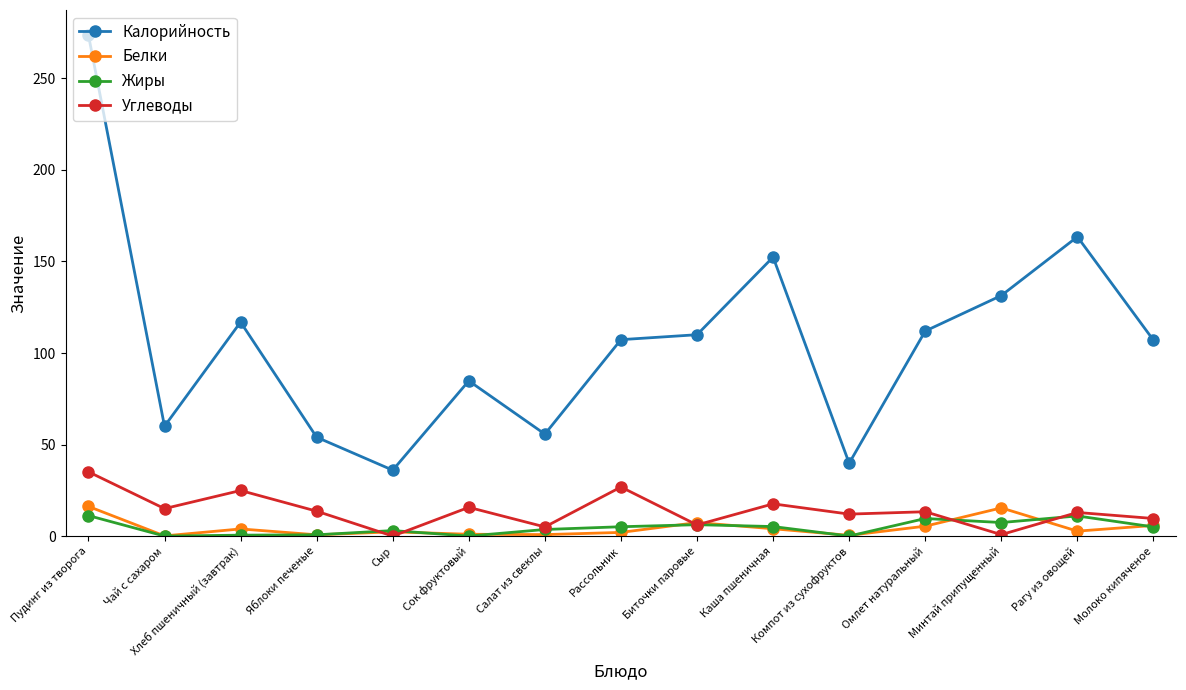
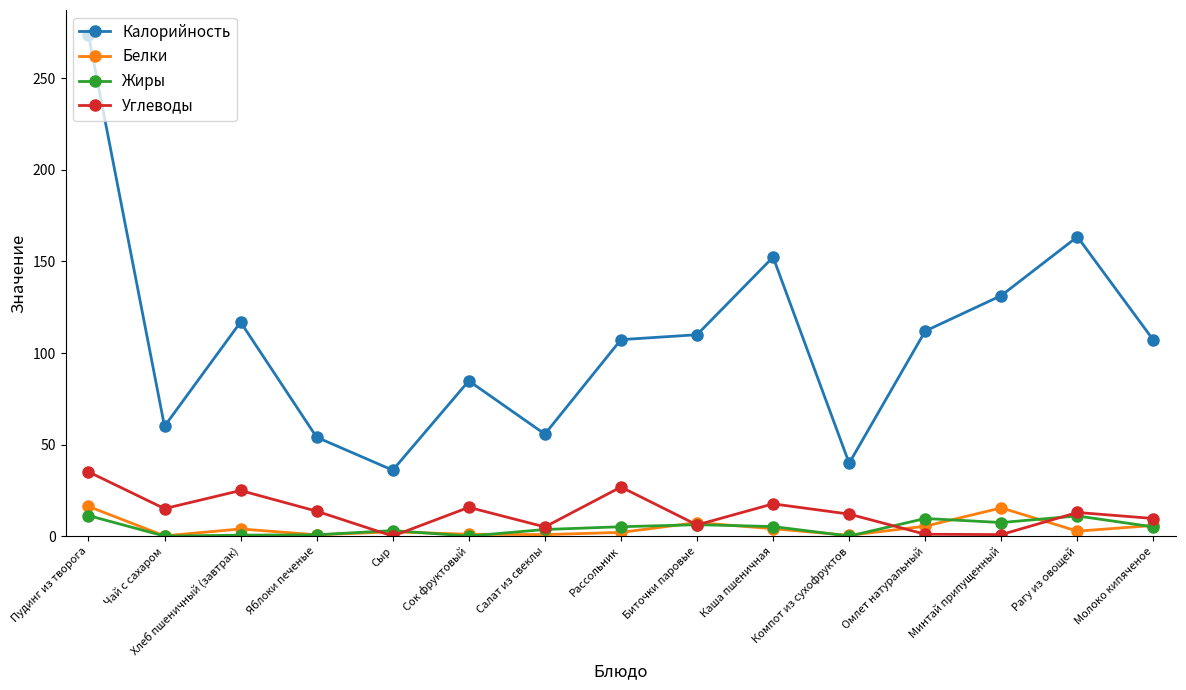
  {
    "Калорийность": {
      "Чай с сахаром": 60,
      "Хлеб пшеничный (завтрак)": 117,
      "Яблоки печеные": 54,
      "Сыр": 36,
      "Сок фруктовый": 85,
      "Салат из свеклы": 56,
      "Рассольник": 107,
      "Биточки паровые": 110,
      "Каша пшеничная": 152,
      "Компот из сухофруктов": 40,
      "Омлет натуральный": 112,
      "Минтай припущенный": 131,
      "Рагу из овощей": 164,
      "Молоко кипяченое": 107
    },
    "Белки": {
      "Пудинг из творога": 16,
      "Хлеб пшеничный (завтрак)": 4,
      "Салат из свеклы": 1,
      "Рассольник": 2,
      "Омлет натуральный": 5,
      "Минтай припущенный": 15,
      "Рагу из овощей": 3
    },
    "Жиры": {
      "Пудинг из творога": 11,
      "Хлеб пшеничный (завтрак)": 1,
      "Салат из свеклы": 4,
      "Рассольник": 5,
      "Омлет натуральный": 10,
      "Минтай припущенный": 7,
      "Рагу из овощей": 11
    },
    "Углеводы": {
      "Пудинг из творога": 35,
      "Чай с сахаром": 15,
      "Хлеб пшеничный (завтрак)": 25,
      "Яблоки печеные": 14,
      "Сыр": 0,
      "Сок фруктовый": 16,
      "Салат из свеклы": 5,
      "Рассольник": 27,
      "Каша пшеничная": 18,
      "Компот из сухофруктов": 12,
-     "Омлет натуральный": 13,
+     "Омлет натуральный": 1,
      "Минтай припущенный": 1,
      "Рагу из овощей": 13,
      "Молоко кипяченое": 10
    }
  }
